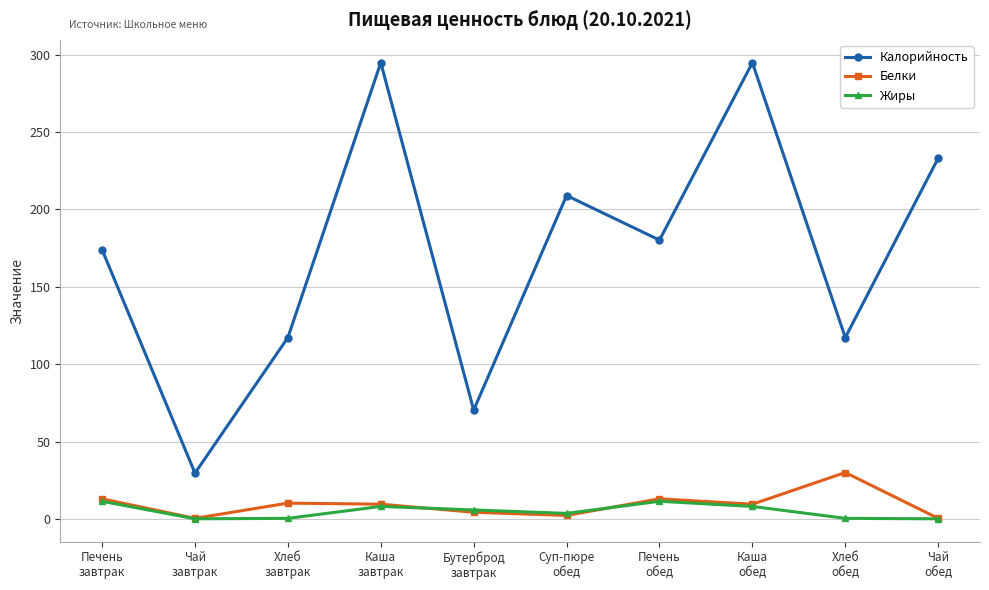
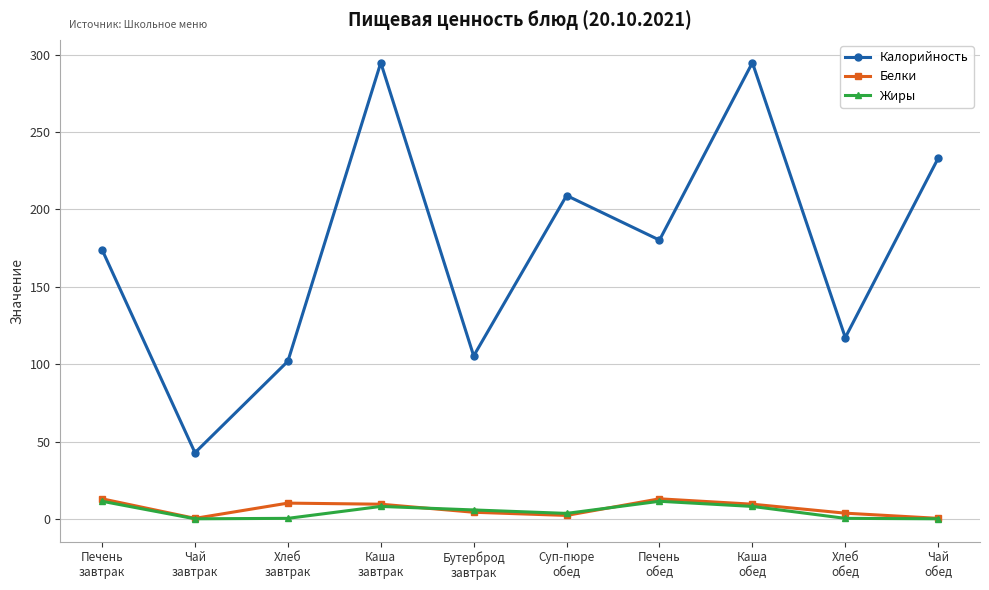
  {
    "Калорийность": {
      "Печень завтрак": 174,
-     "Чай завтрак": 30,
-     "Хлеб завтрак": 117,
+     "Чай завтрак": 43,
+     "Хлеб завтрак": 102,
      "Каша завтрак": 295,
-     "Бутерброд завтрак": 70,
+     "Бутерброд завтрак": 105,
      "Суп-пюре обед": 209,
      "Печень обед": 180,
      "Каша обед": 295,
      "Хлеб обед": 117,
      "Чай обед": 233
    },
    "Белки": {
      "Хлеб завтрак": 10,
-     "Хлеб обед": 30
+     "Хлеб обед": 4
    },
    "Жиры": {
      "Хлеб завтрак": 0,
      "Хлеб обед": 0
    }
  }
